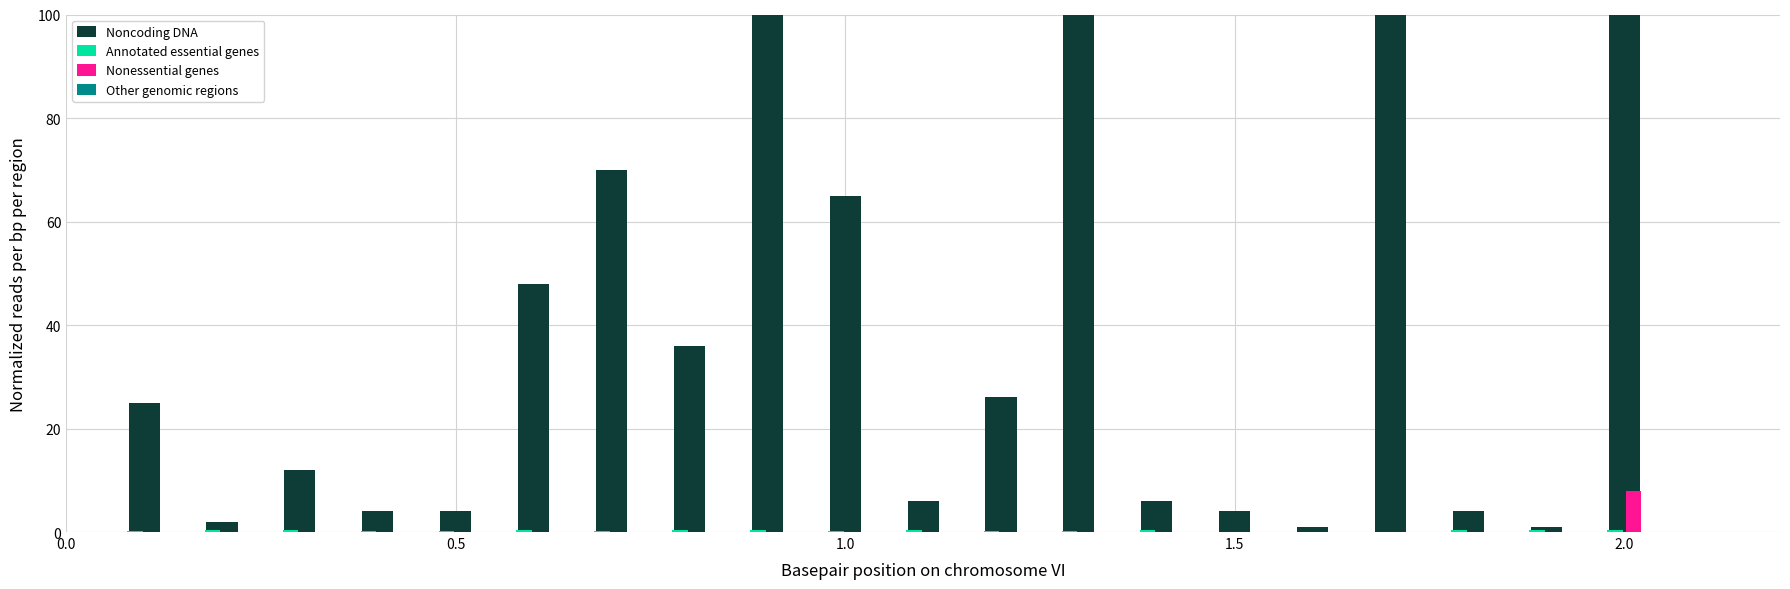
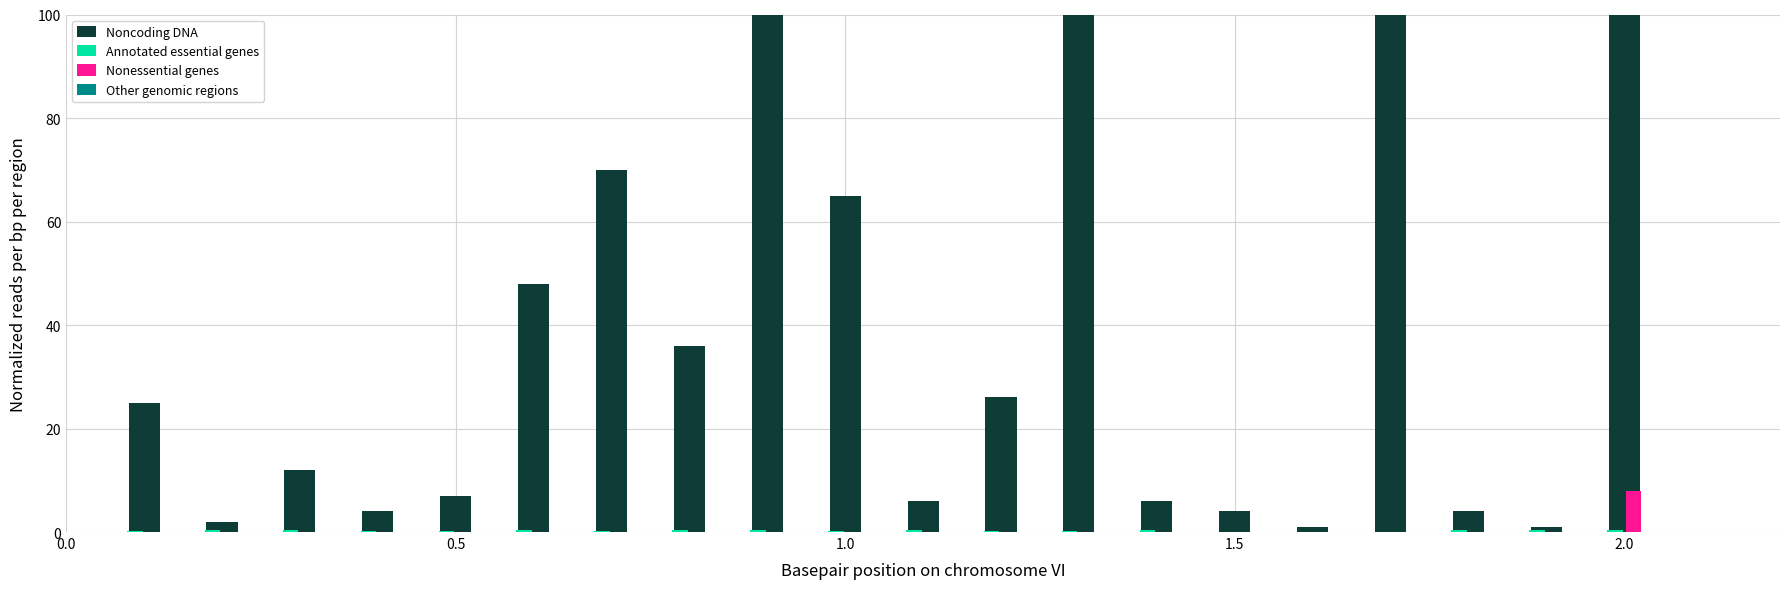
  {
    "Noncoding DNA": {
-     "0.5": 4,
+     "0.5": 7,
      "1.0": 65,
      "1.5": 4
    }
  }
